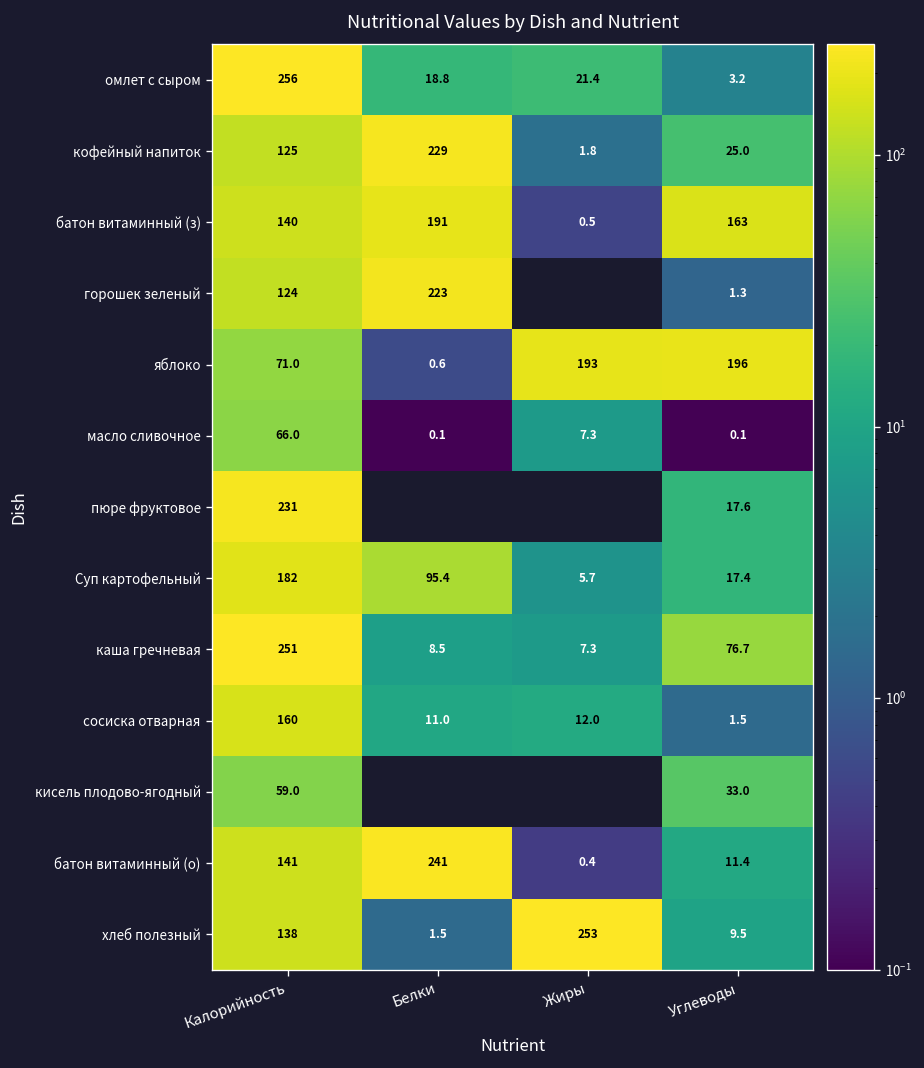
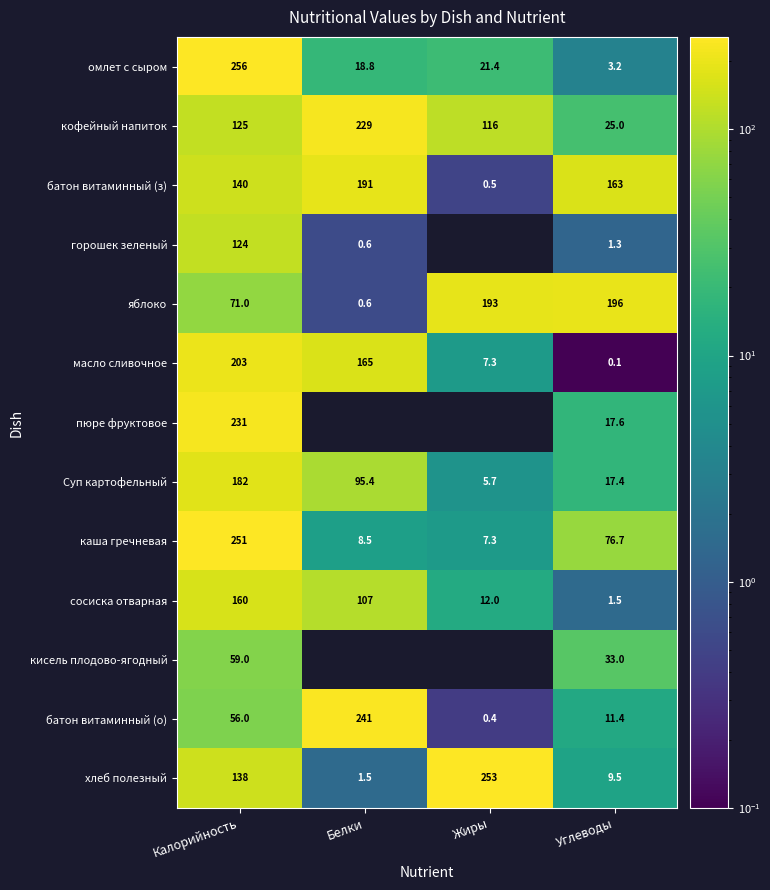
  {
    "омлет с сыром": {
      "Калорийность": 256,
      "Белки": 18.8,
      "Жиры": 21.4,
      "Углеводы": 3.2
    },
    "кофейный напиток": {
      "Калорийность": 125,
      "Белки": 229,
-     "Жиры": 1.8,
+     "Жиры": 116,
      "Углеводы": 25.0
    },
    "батон витаминный (з)": {
      "Калорийность": 140,
      "Белки": 191,
      "Жиры": 0.5,
      "Углеводы": 163
    },
    "горошек зеленый": {
      "Калорийность": 124,
-     "Белки": 223,
+     "Белки": 0.6,
      "Углеводы": 1.3
    },
    "яблоко": {
      "Калорийность": 71.0,
      "Белки": 0.6,
      "Жиры": 193,
      "Углеводы": 196
    },
    "масло сливочное": {
-     "Калорийность": 66.0,
-     "Белки": 0.1,
+     "Калорийность": 203,
+     "Белки": 165,
      "Жиры": 7.3,
      "Углеводы": 0.1
    },
    "пюре фруктовое": {
      "Калорийность": 231,
      "Углеводы": 17.6
    },
    "Суп картофельный": {
      "Калорийность": 182,
      "Белки": 95.4,
      "Жиры": 5.7,
      "Углеводы": 17.4
    },
    "каша гречневая": {
      "Калорийность": 251,
      "Белки": 8.5,
      "Жиры": 7.3,
      "Углеводы": 76.7
    },
    "сосиска отварная": {
      "Калорийность": 160,
-     "Белки": 11.0,
+     "Белки": 107,
      "Жиры": 12.0,
      "Углеводы": 1.5
    },
    "кисель плодово-ягодный": {
      "Калорийность": 59.0,
      "Углеводы": 33.0
    },
    "батон витаминный (о)": {
-     "Калорийность": 141,
+     "Калорийность": 56.0,
      "Белки": 241,
      "Жиры": 0.4,
      "Углеводы": 11.4
    },
    "хлеб полезный": {
      "Калорийность": 138,
      "Белки": 1.5,
      "Жиры": 253,
      "Углеводы": 9.5
    }
  }
